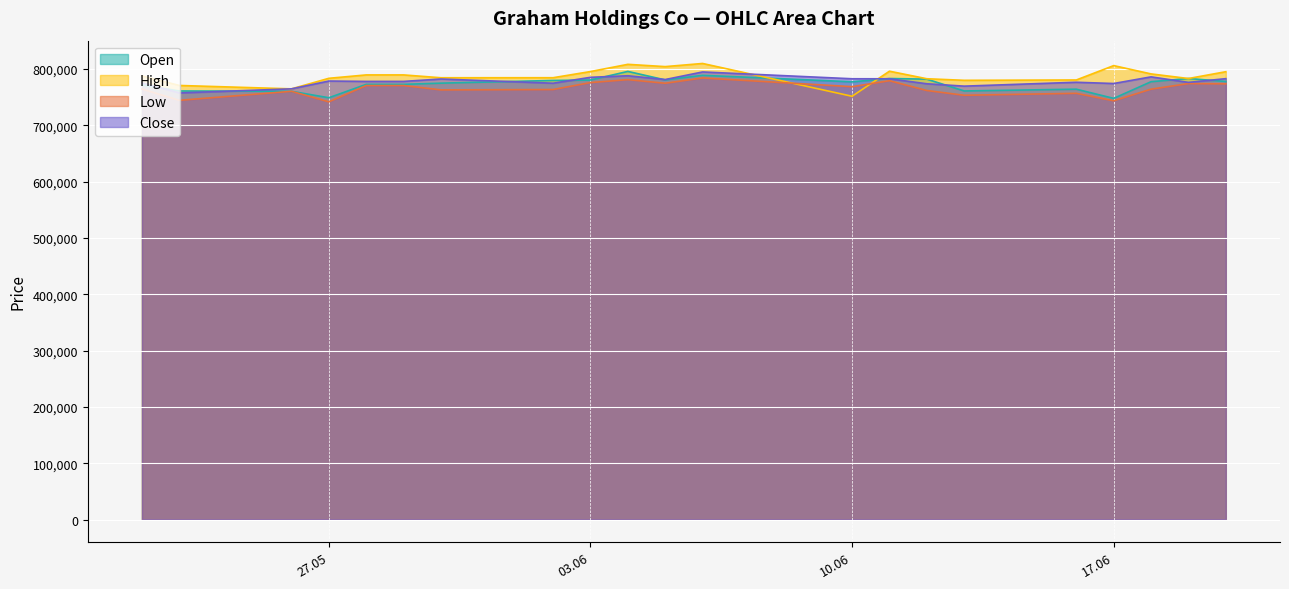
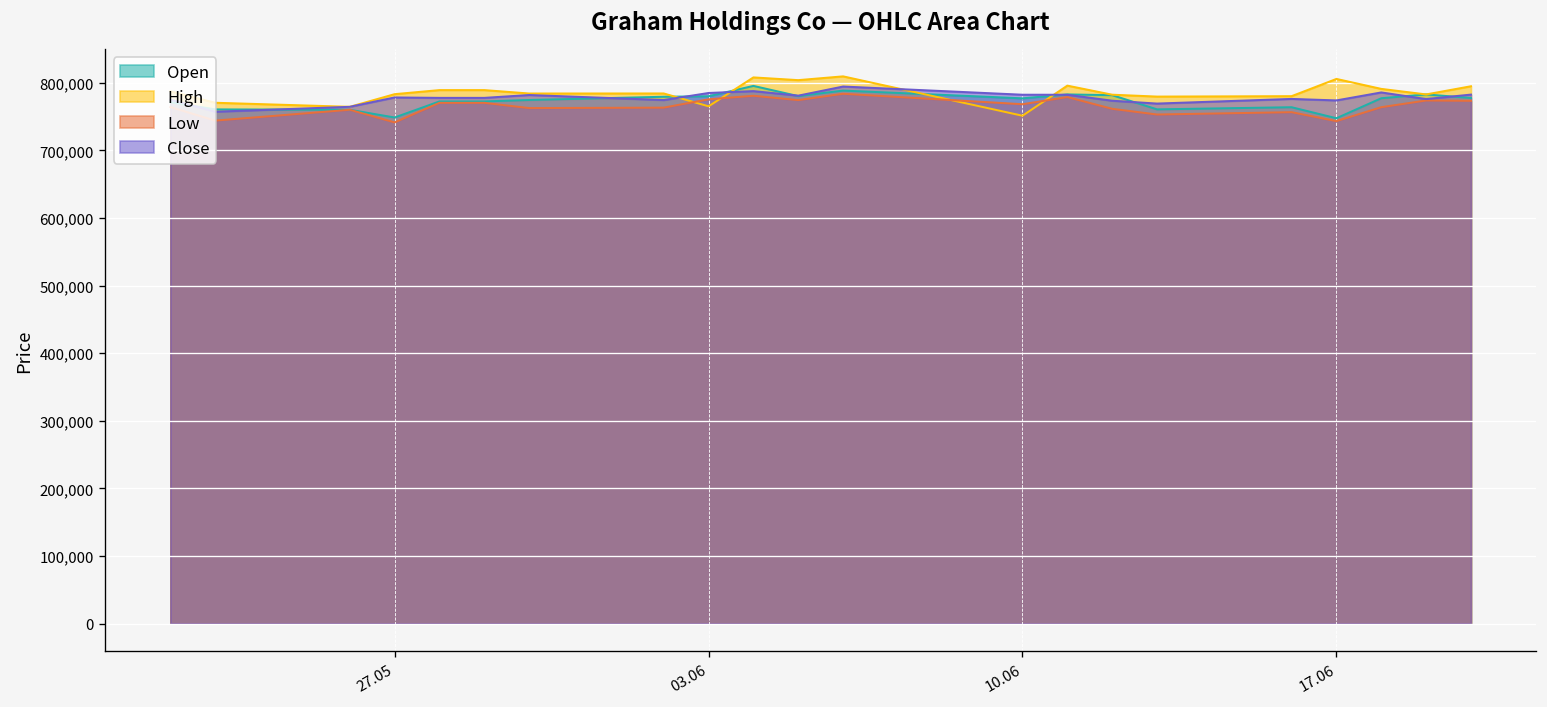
  {
    "Open": {
      "27.05": "750,000",
      "10.06": "780,000"
    },
    "High": {
      "27.05": "780,000",
-     "03.06": "800,000",
+     "03.06": "770,000",
      "10.06": "750,000",
      "17.06": "810,000"
    },
    "Low": {
      "27.05": "740,000",
      "10.06": "770,000"
    },
    "Close": {
      "27.05": "780,000",
      "03.06": "780,000",
      "10.06": "780,000",
      "17.06": "770,000"
    }
  }
